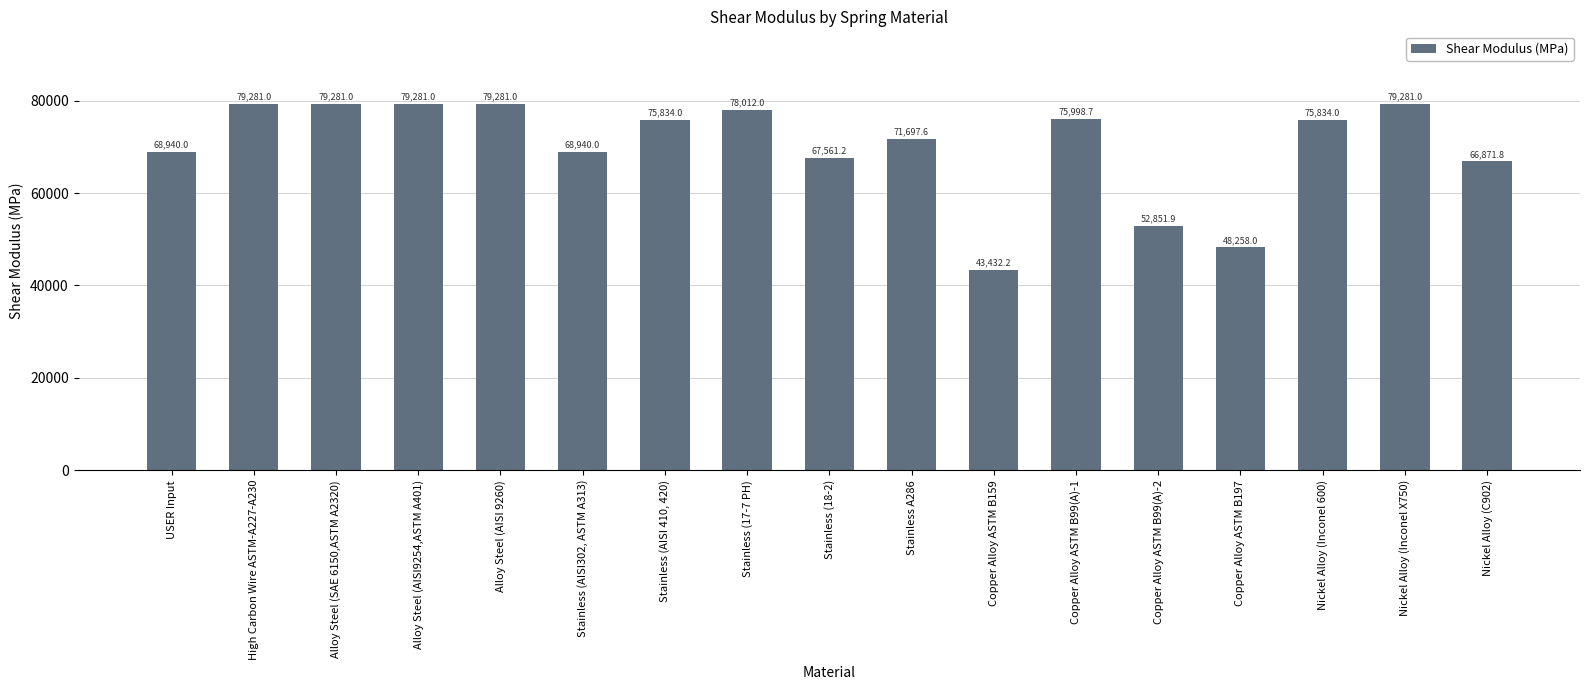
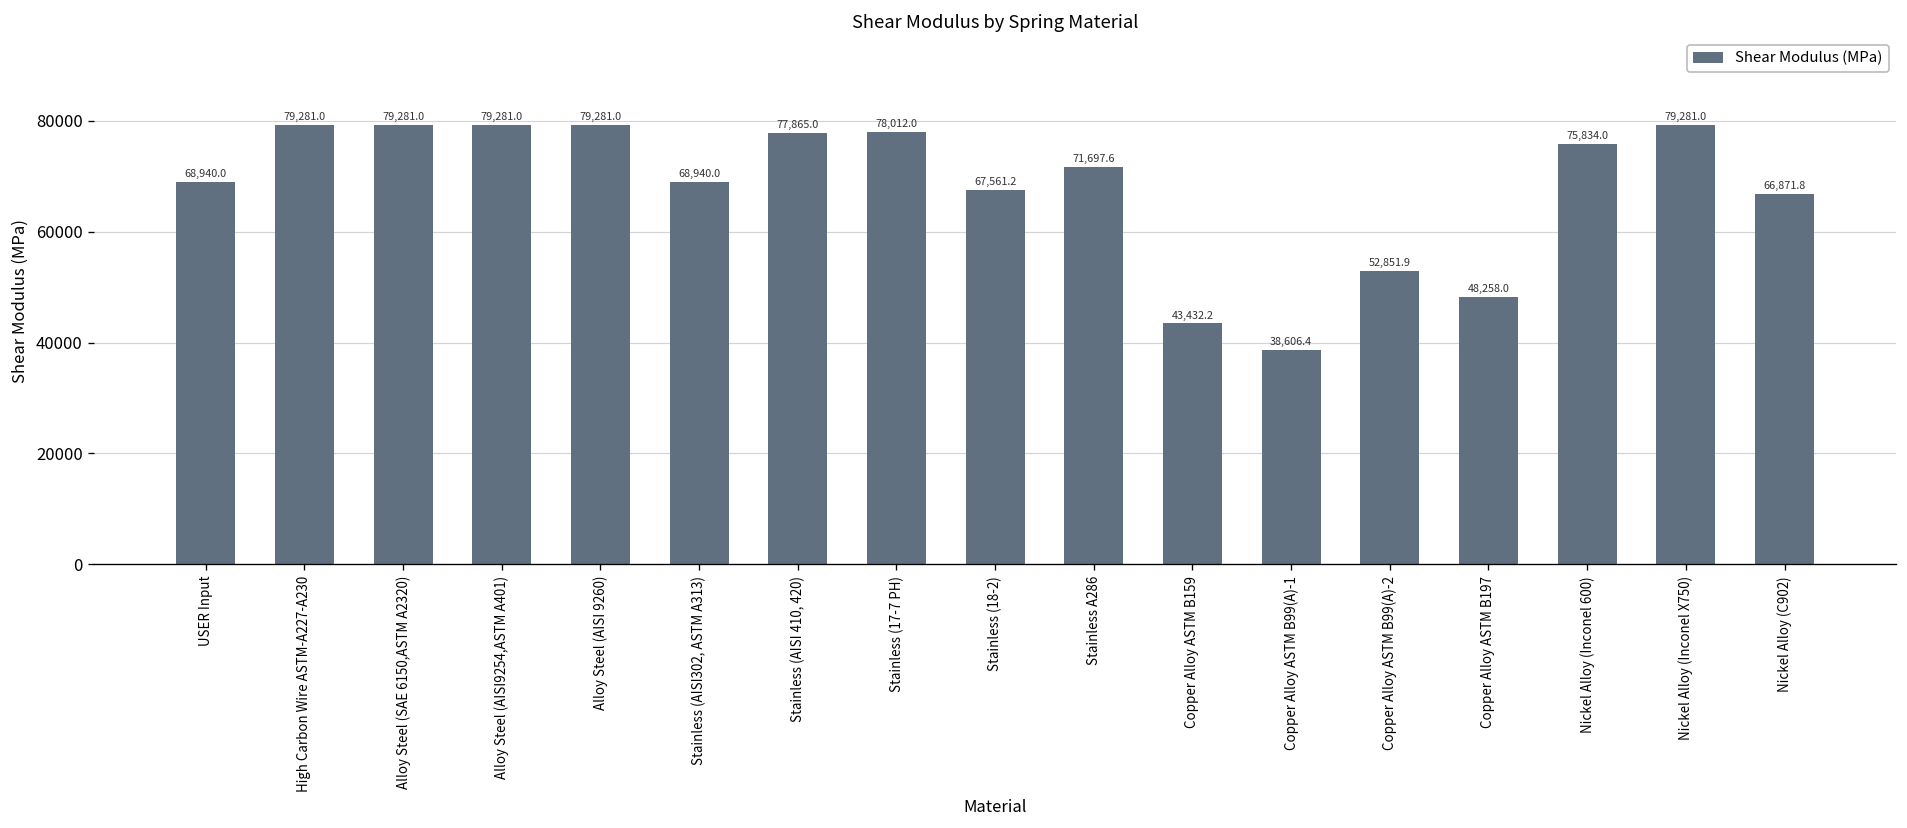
  {
    "USER Input": "68,940.0",
    "High Carbon Wire ASTM-A227-A230": "79,281.0",
    "Alloy Steel (SAE 6150,ASTM A2320)": "79,281.0",
    "Alloy Steel (AISI9254,ASTM A401)": "79,281.0",
    "Alloy Steel (AISI 9260)": "79,281.0",
    "Stainless (AISI302, ASTM A313)": "68,940.0",
-   "Stainless (AISI 410, 420)": "75,834.0",
+   "Stainless (AISI 410, 420)": "77,865.0",
    "Stainless (17-7 PH)": "78,012.0",
    "Stainless (18-2)": "67,561.2",
    "Stainless A286": "71,697.6",
    "Copper Alloy ASTM B159": "43,432.2",
-   "Copper Alloy ASTM B99(A)-1": "75,998.7",
+   "Copper Alloy ASTM B99(A)-1": "38,606.4",
    "Copper Alloy ASTM B99(A)-2": "52,851.9",
    "Copper Alloy ASTM B197": "48,258.0",
    "Nickel Alloy (Inconel 600)": "75,834.0",
    "Nickel Alloy (Inconel X750)": "79,281.0",
    "Nickel Alloy (C902)": "66,871.8"
  }
